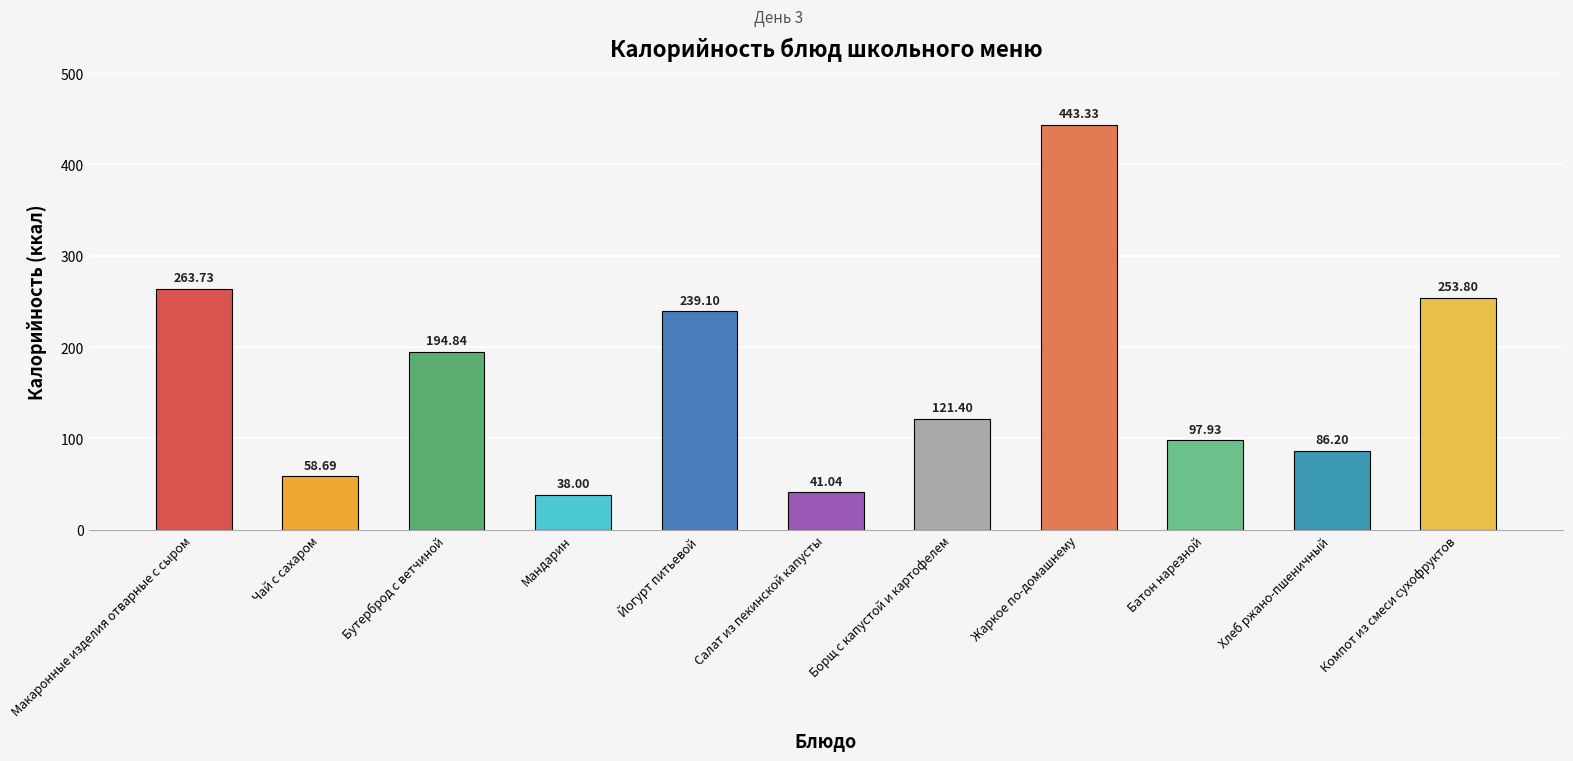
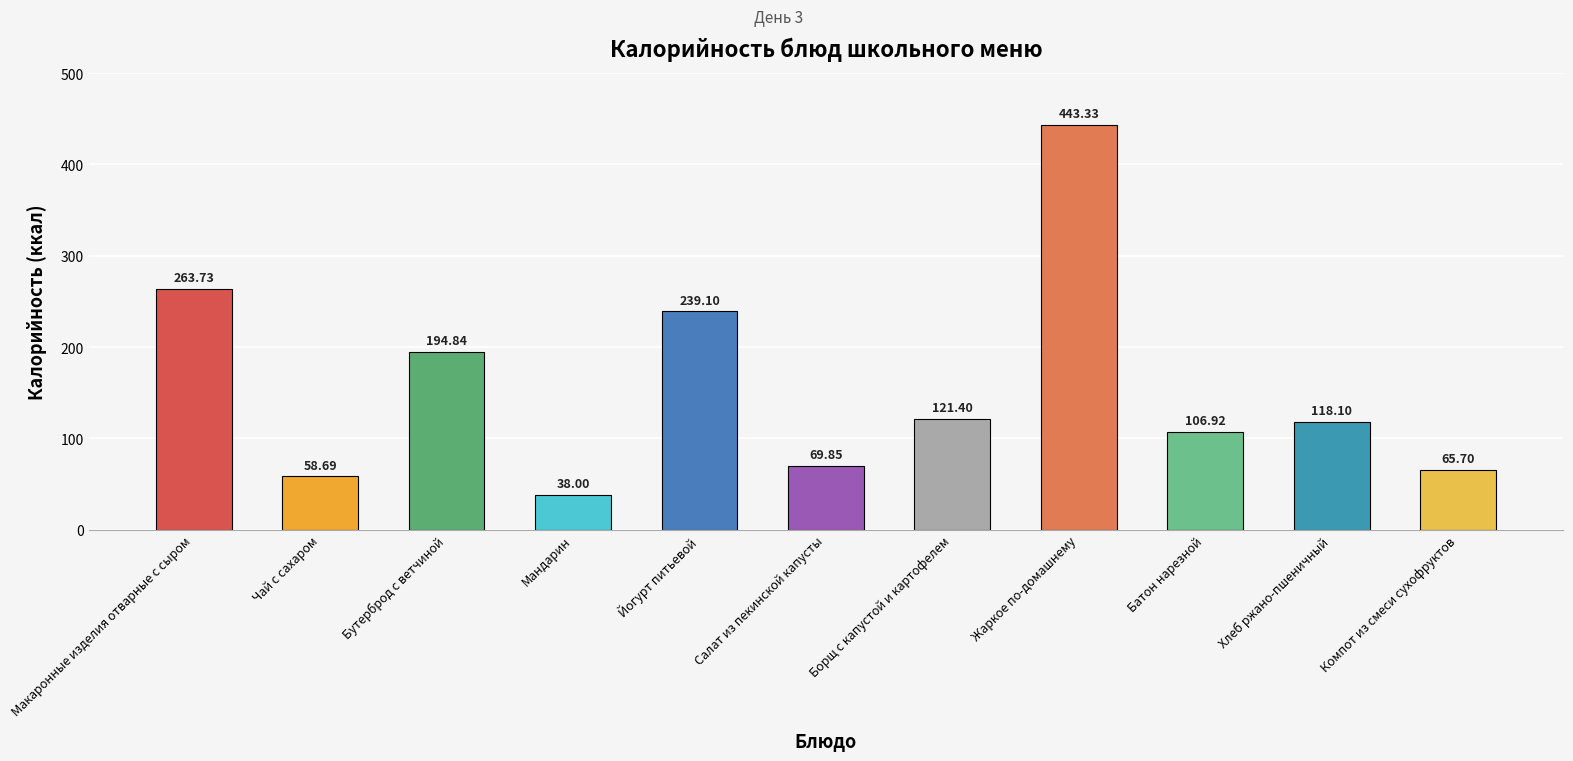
  {
    "Макаронные изделия отварные с сыром": 263.73,
    "Чай с сахаром": 58.69,
    "Бутерброд с ветчиной": 194.84,
    "Мандарин": 38.00,
    "Йогурт питьевой": 239.10,
-   "Салат из пекинской капусты": 41.04,
+   "Салат из пекинской капусты": 69.85,
    "Борщ с капустой и картофелем": 121.40,
    "Жаркое по-домашнему": 443.33,
-   "Батон нарезной": 97.93,
-   "Хлеб ржано-пшеничный": 86.20,
-   "Компот из смеси сухофруктов": 253.80
+   "Батон нарезной": 106.92,
+   "Хлеб ржано-пшеничный": 118.10,
+   "Компот из смеси сухофруктов": 65.70
  }
